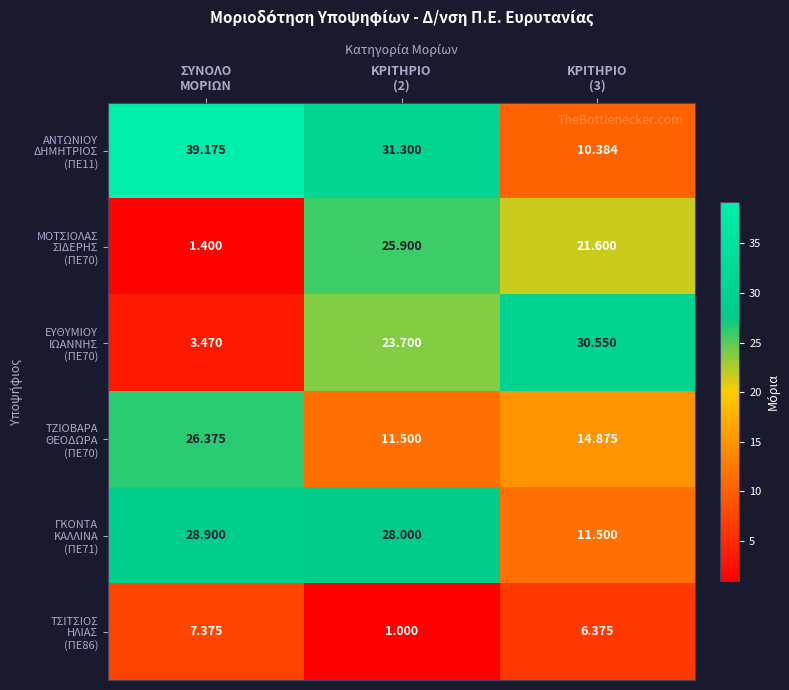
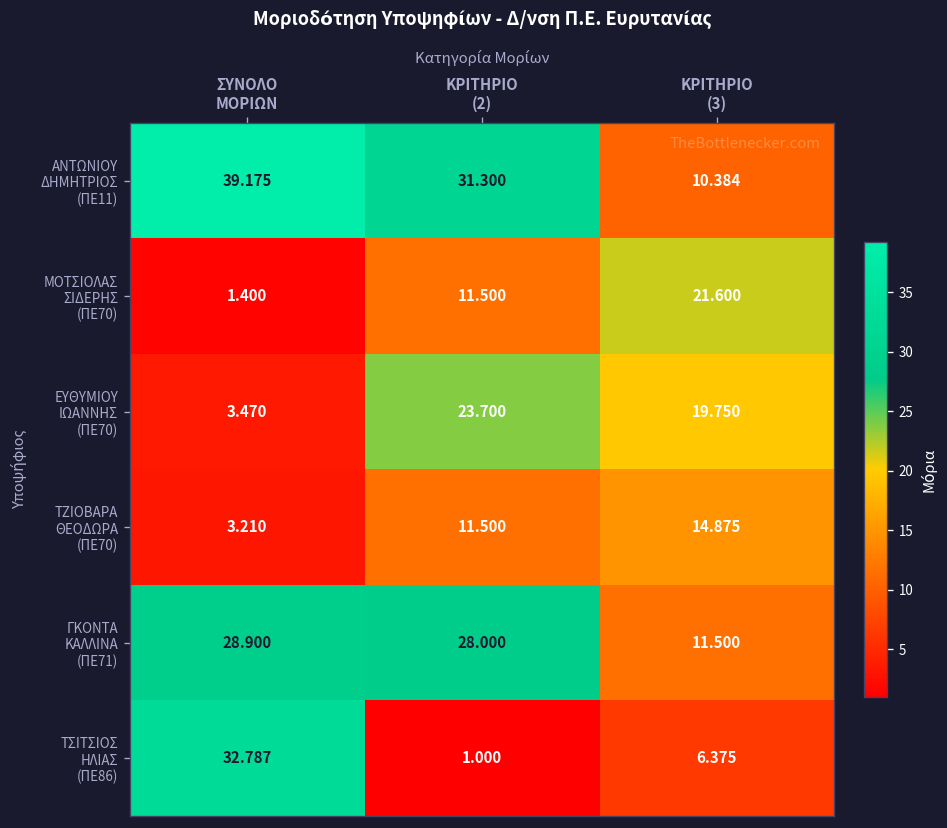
  {
    "ΑΝΤΩΝΙΟΥ ΔΗΜΗΤΡΙΟΣ (ΠΕ11)": {
      "ΣΥΝΟΛΟ ΜΟΡΙΩΝ": 39.175,
      "ΚΡΙΤΗΡΙΟ (2)": 31.300
    },
    "ΜΟΤΣΙΟΛΑΣ ΣΙΔΕΡΗΣ (ΠΕ70)": {
      "ΣΥΝΟΛΟ ΜΟΡΙΩΝ": 1.400,
-     "ΚΡΙΤΗΡΙΟ (2)": 25.900,
+     "ΚΡΙΤΗΡΙΟ (2)": 11.500,
      "ΚΡΙΤΗΡΙΟ (3)": 21.600
    },
    "ΕΥΘΥΜΙΟΥ ΙΩΑΝΝΗΣ (ΠΕ70)": {
      "ΣΥΝΟΛΟ ΜΟΡΙΩΝ": 3.470,
      "ΚΡΙΤΗΡΙΟ (2)": 23.700,
-     "ΚΡΙΤΗΡΙΟ (3)": 30.550
+     "ΚΡΙΤΗΡΙΟ (3)": 19.750
    },
    "ΤΖΙΟΒΑΡΑ ΘΕΟΔΩΡΑ (ΠΕ70)": {
-     "ΣΥΝΟΛΟ ΜΟΡΙΩΝ": 26.375,
+     "ΣΥΝΟΛΟ ΜΟΡΙΩΝ": 3.210,
      "ΚΡΙΤΗΡΙΟ (2)": 11.500,
      "ΚΡΙΤΗΡΙΟ (3)": 14.875
    },
    "ΓΚΟΝΤΑ ΚΑΛΛΙΝΑ (ΠΕ71)": {
      "ΣΥΝΟΛΟ ΜΟΡΙΩΝ": 28.900,
      "ΚΡΙΤΗΡΙΟ (2)": 28.000,
      "ΚΡΙΤΗΡΙΟ (3)": 11.500
    },
    "ΤΣΙΤΣΙΟΣ ΗΛΙΑΣ (ΠΕ86)": {
-     "ΣΥΝΟΛΟ ΜΟΡΙΩΝ": 7.375,
+     "ΣΥΝΟΛΟ ΜΟΡΙΩΝ": 32.787,
      "ΚΡΙΤΗΡΙΟ (2)": 1.000,
      "ΚΡΙΤΗΡΙΟ (3)": 6.375
    }
  }
